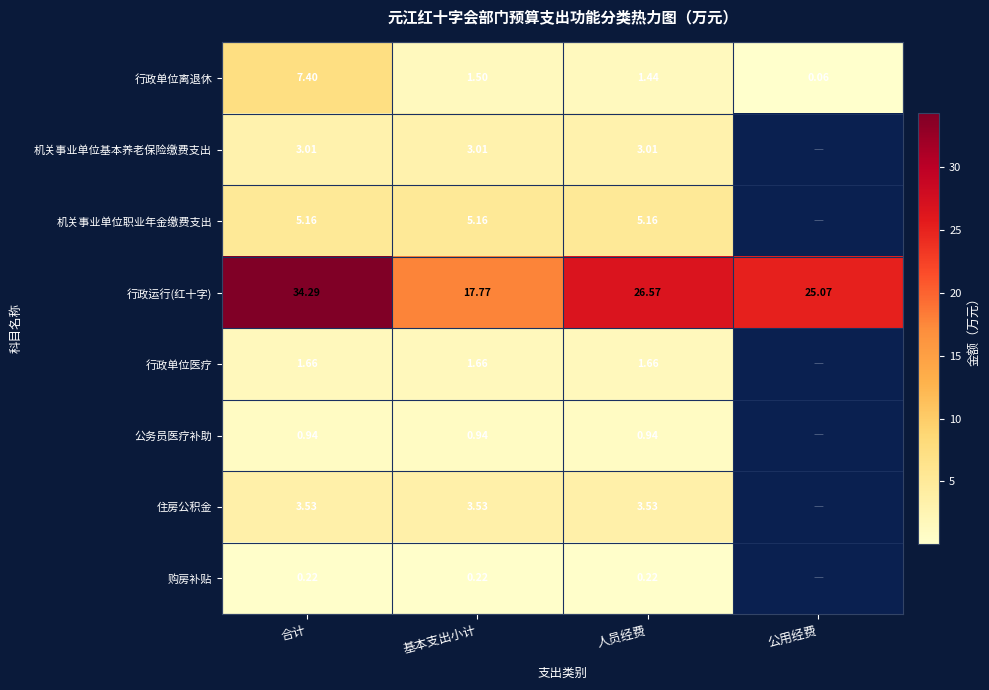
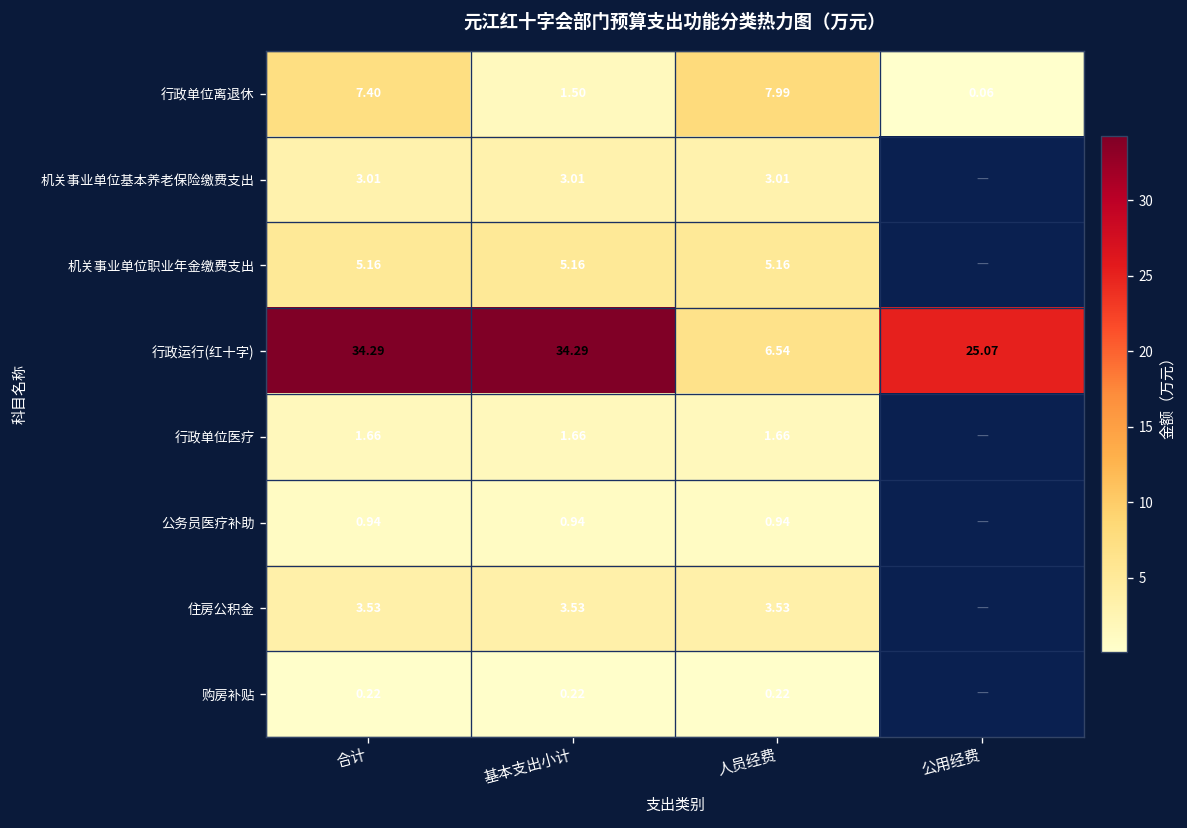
  {
    "行政单位离退休": {
      "合计": 7.40,
      "基本支出小计": 1.50,
-     "人员经费": 1.44,
+     "人员经费": 7.99,
      "公用经费": 0.06
    },
    "机关事业单位基本养老保险缴费支出": {
      "合计": 3.01,
      "基本支出小计": 3.01,
      "人员经费": 3.01
    },
    "机关事业单位职业年金缴费支出": {
      "合计": 5.16,
      "基本支出小计": 5.16,
      "人员经费": 5.16
    },
    "行政运行(红十字)": {
      "合计": 34.29,
-     "基本支出小计": 17.77,
-     "人员经费": 26.57,
+     "基本支出小计": 34.29,
+     "人员经费": 6.54,
      "公用经费": 25.07
    },
    "行政单位医疗": {
      "合计": 1.66,
      "基本支出小计": 1.66,
      "人员经费": 1.66
    },
    "公务员医疗补助": {
      "合计": 0.94,
      "基本支出小计": 0.94,
      "人员经费": 0.94
    },
    "住房公积金": {
      "合计": 3.53,
      "基本支出小计": 3.53,
      "人员经费": 3.53
    },
    "购房补贴": {
      "合计": 0.22,
      "基本支出小计": 0.22,
      "人员经费": 0.22
    }
  }
